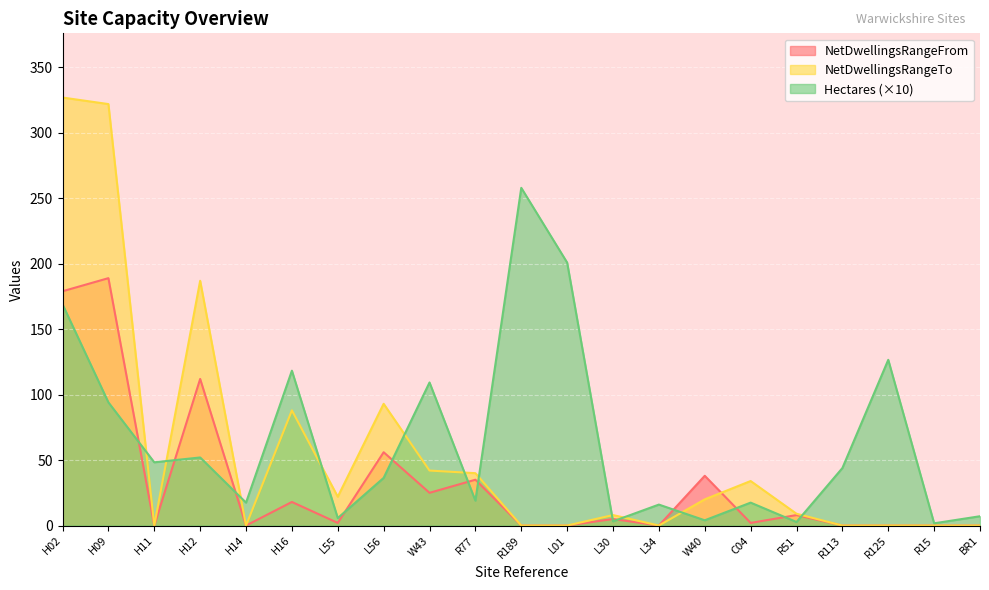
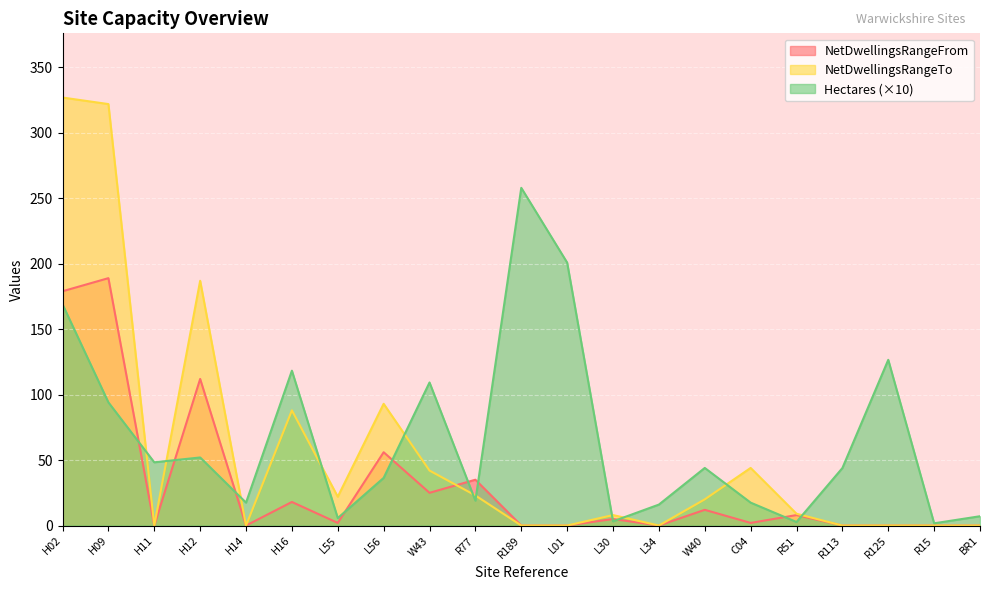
  {
    "NetDwellingsRangeFrom": {
      "H02": 179,
      "H09": 189,
      "H12": 112,
      "H16": 18,
      "L55": 2,
      "L56": 56,
      "W43": 25,
      "R77": 35,
-     "W40": 38,
+     "W40": 12,
      "C04": 2
    },
    "NetDwellingsRangeTo": {
      "H02": 327,
      "H09": 322,
      "H12": 187,
      "H16": 88,
      "L55": 22,
      "L56": 93,
      "W43": 42,
-     "R77": 40,
+     "R77": 23,
      "L30": 8,
      "W40": 20,
-     "C04": 34
+     "C04": 44
    },
    "Hectares (×10)": {
      "H02": 169,
      "H09": 94,
      "H11": 48,
      "H12": 52,
      "H14": 18,
      "H16": 118,
      "L55": 6,
      "L56": 36,
      "W43": 109,
      "R77": 19,
      "R189": 258,
      "L01": 201,
      "L34": 16,
-     "W40": 4,
+     "W40": 44,
      "C04": 18,
      "R51": 3,
      "R113": 44,
      "R125": 127,
      "BR1": 7
    }
  }
